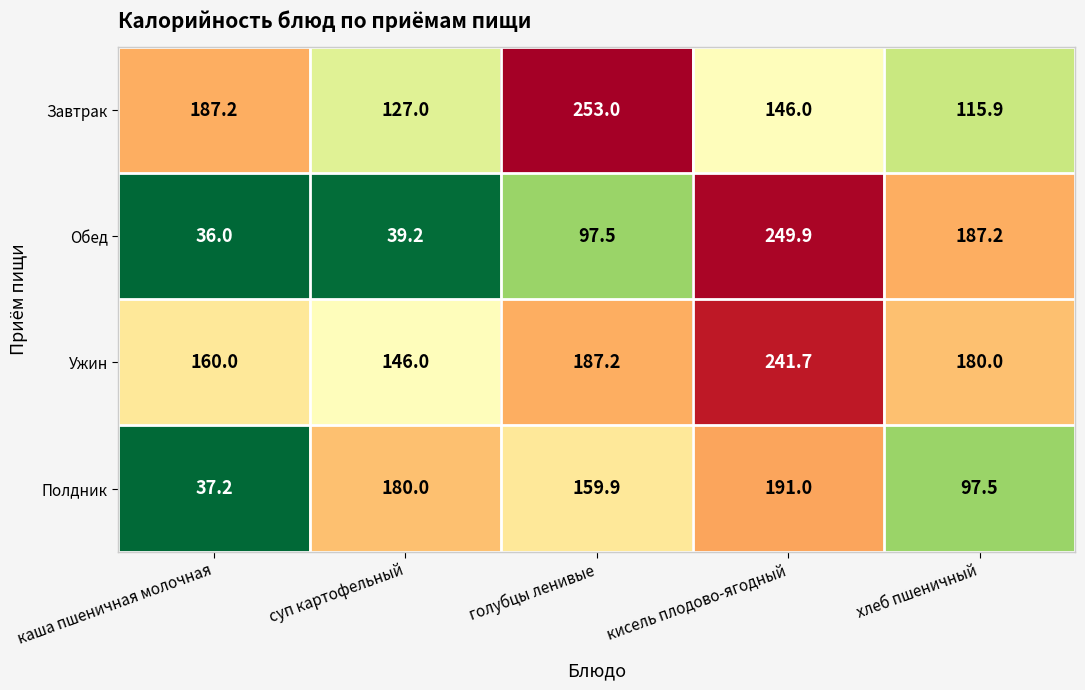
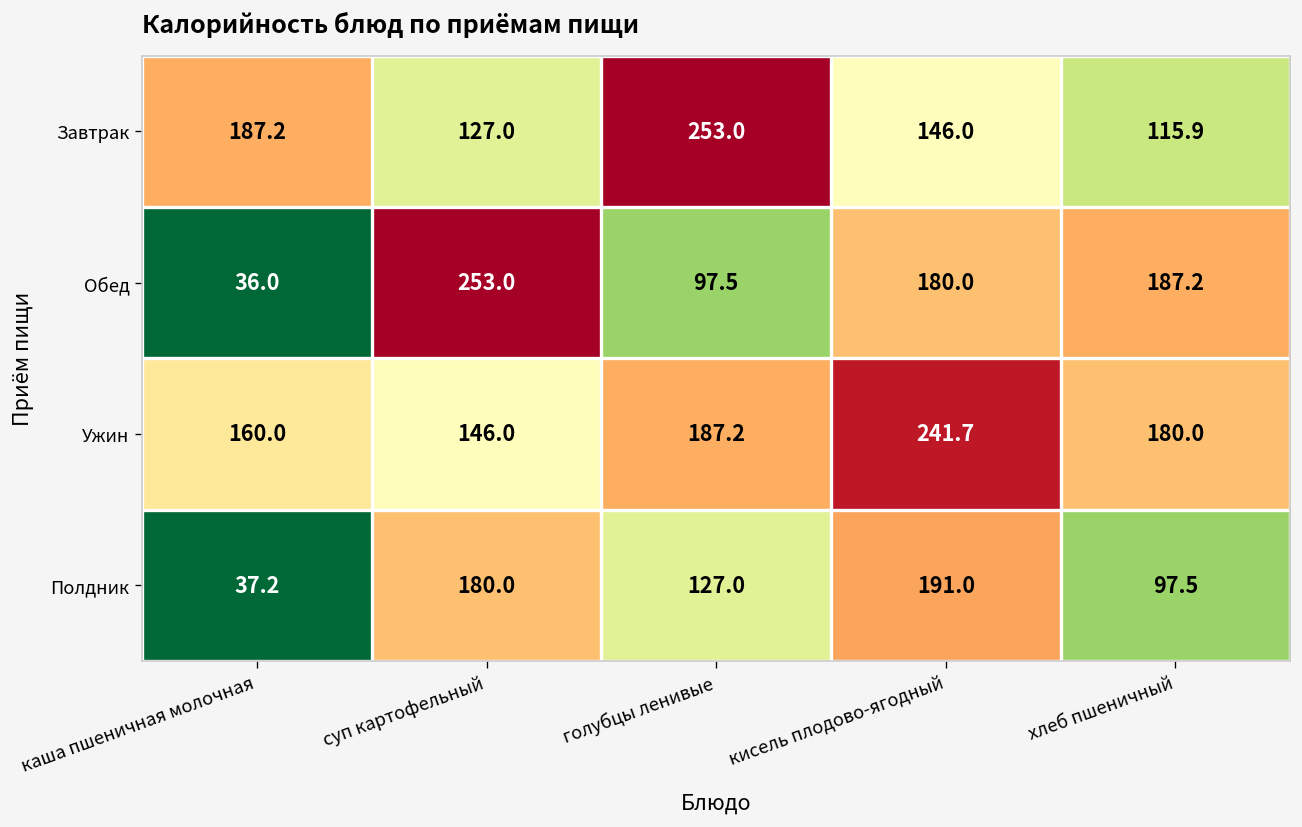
  {
    "Завтрак": {
      "каша пшеничная молочная": 187.2,
      "суп картофельный": 127.0,
      "голубцы ленивые": 253.0,
      "кисель плодово-ягодный": 146.0,
      "хлеб пшеничный": 115.9
    },
    "Обед": {
      "каша пшеничная молочная": 36.0,
-     "суп картофельный": 39.2,
+     "суп картофельный": 253.0,
      "голубцы ленивые": 97.5,
-     "кисель плодово-ягодный": 249.9,
+     "кисель плодово-ягодный": 180.0,
      "хлеб пшеничный": 187.2
    },
    "Ужин": {
      "каша пшеничная молочная": 160.0,
      "суп картофельный": 146.0,
      "голубцы ленивые": 187.2,
      "кисель плодово-ягодный": 241.7,
      "хлеб пшеничный": 180.0
    },
    "Полдник": {
      "каша пшеничная молочная": 37.2,
      "суп картофельный": 180.0,
-     "голубцы ленивые": 159.9,
+     "голубцы ленивые": 127.0,
      "кисель плодово-ягодный": 191.0,
      "хлеб пшеничный": 97.5
    }
  }
